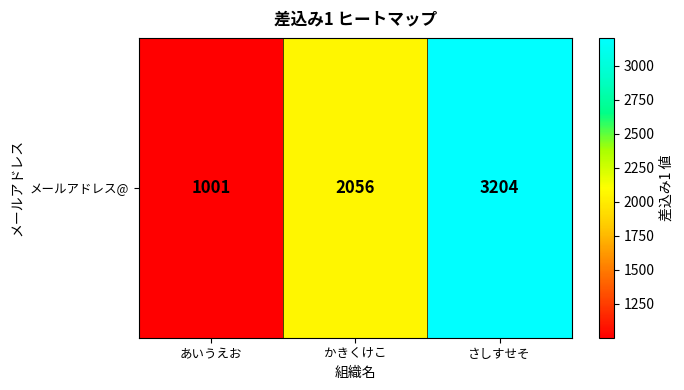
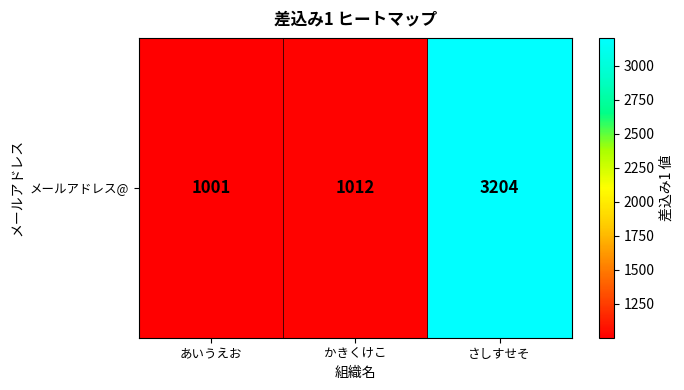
  {
    "メールアドレス@": {
      "あいうえお": 1001,
-     "かきくけこ": 2056,
+     "かきくけこ": 1012,
      "さしすせそ": 3204
    }
  }
